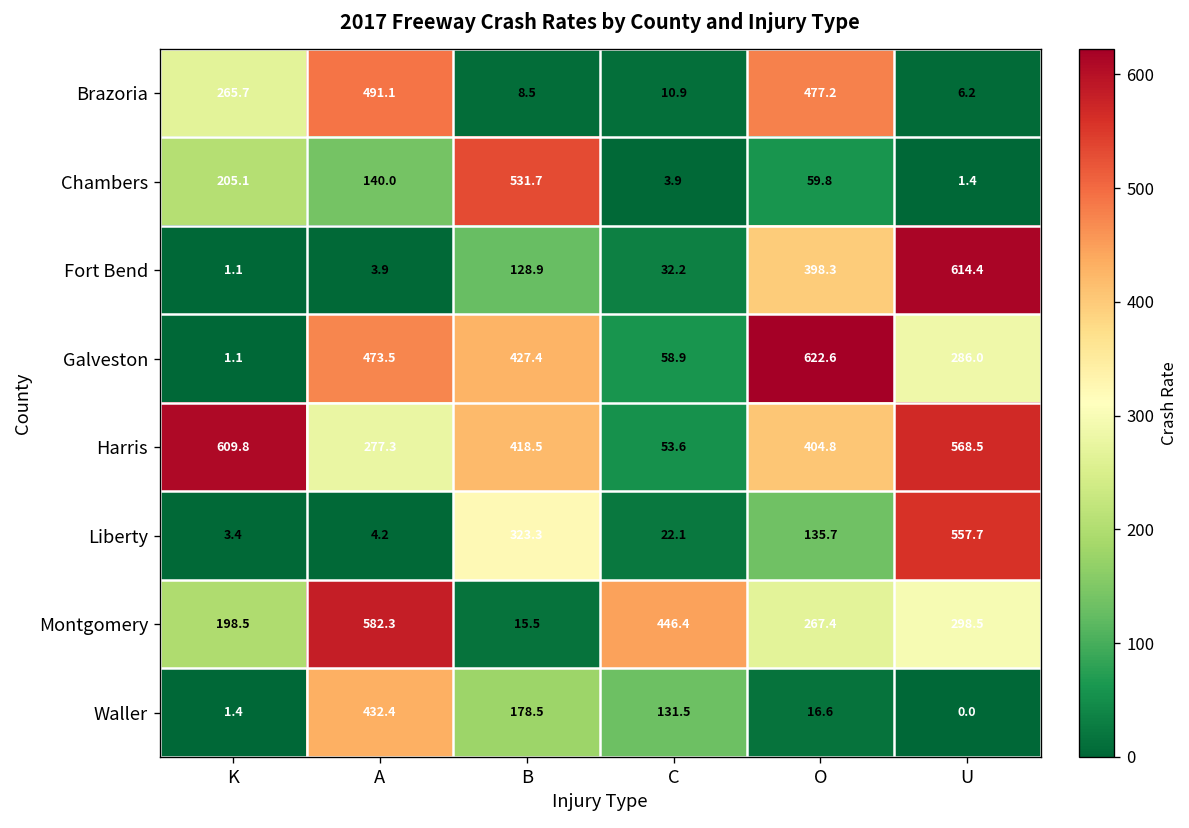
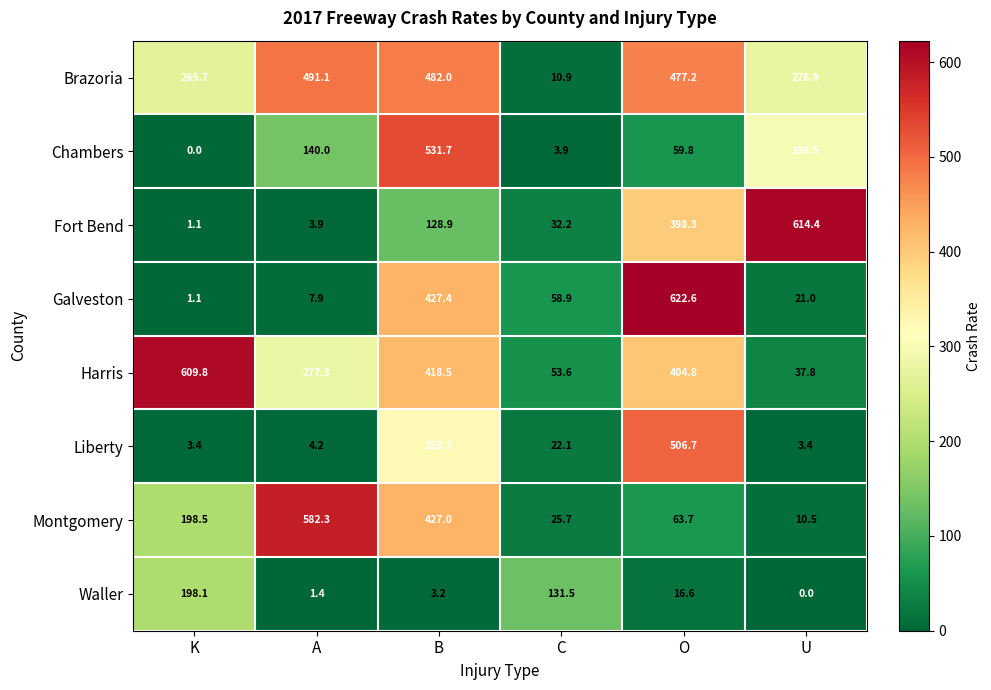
  {
    "Brazoria": {
      "K": 265.7,
      "A": 491.1,
-     "B": 8.5,
+     "B": 482.0,
      "C": 10.9,
      "O": 477.2,
-     "U": 6.2
+     "U": 276.9
    },
    "Chambers": {
-     "K": 205.1,
+     "K": 0.0,
      "A": 140.0,
      "B": 531.7,
      "C": 3.9,
      "O": 59.8,
-     "U": 1.4
+     "U": 298.5
    },
    "Fort Bend": {
      "K": 1.1,
      "A": 3.9,
      "B": 128.9,
      "C": 32.2,
      "O": 398.3,
      "U": 614.4
    },
    "Galveston": {
      "K": 1.1,
-     "A": 473.5,
+     "A": 7.9,
      "B": 427.4,
      "C": 58.9,
      "O": 622.6,
-     "U": 286.0
+     "U": 21.0
    },
    "Harris": {
      "K": 609.8,
      "A": 277.3,
      "B": 418.5,
      "C": 53.6,
      "O": 404.8,
-     "U": 568.5
+     "U": 37.8
    },
    "Liberty": {
      "K": 3.4,
      "A": 4.2,
      "B": 323.3,
      "C": 22.1,
-     "O": 135.7,
-     "U": 557.7
+     "O": 506.7,
+     "U": 3.4
    },
    "Montgomery": {
      "K": 198.5,
      "A": 582.3,
-     "B": 15.5,
-     "C": 446.4,
-     "O": 267.4,
-     "U": 298.5
+     "B": 427.0,
+     "C": 25.7,
+     "O": 63.7,
+     "U": 10.5
    },
    "Waller": {
-     "K": 1.4,
-     "A": 432.4,
-     "B": 178.5,
+     "K": 198.1,
+     "A": 1.4,
+     "B": 3.2,
      "C": 131.5,
      "O": 16.6,
      "U": 0.0
    }
  }
